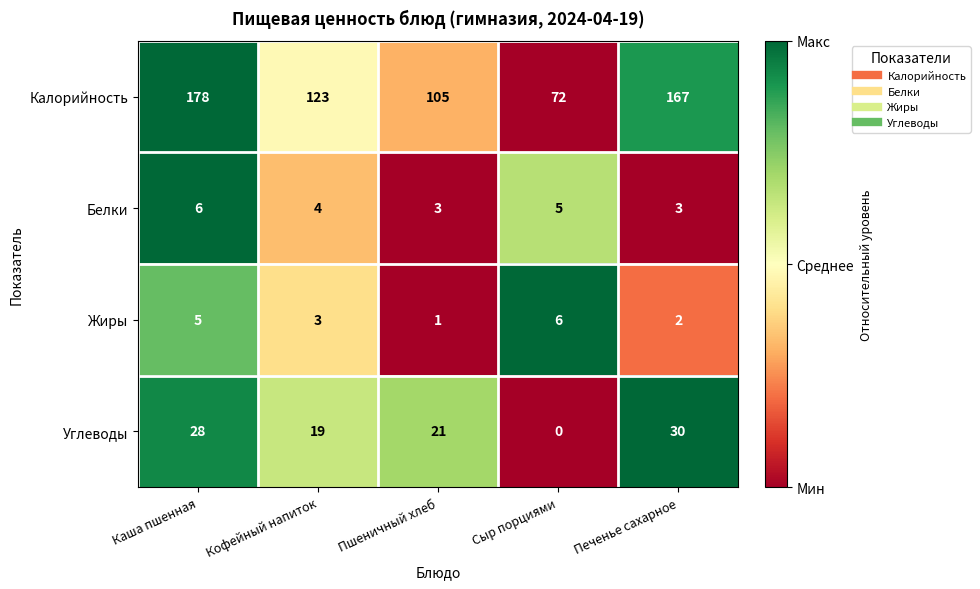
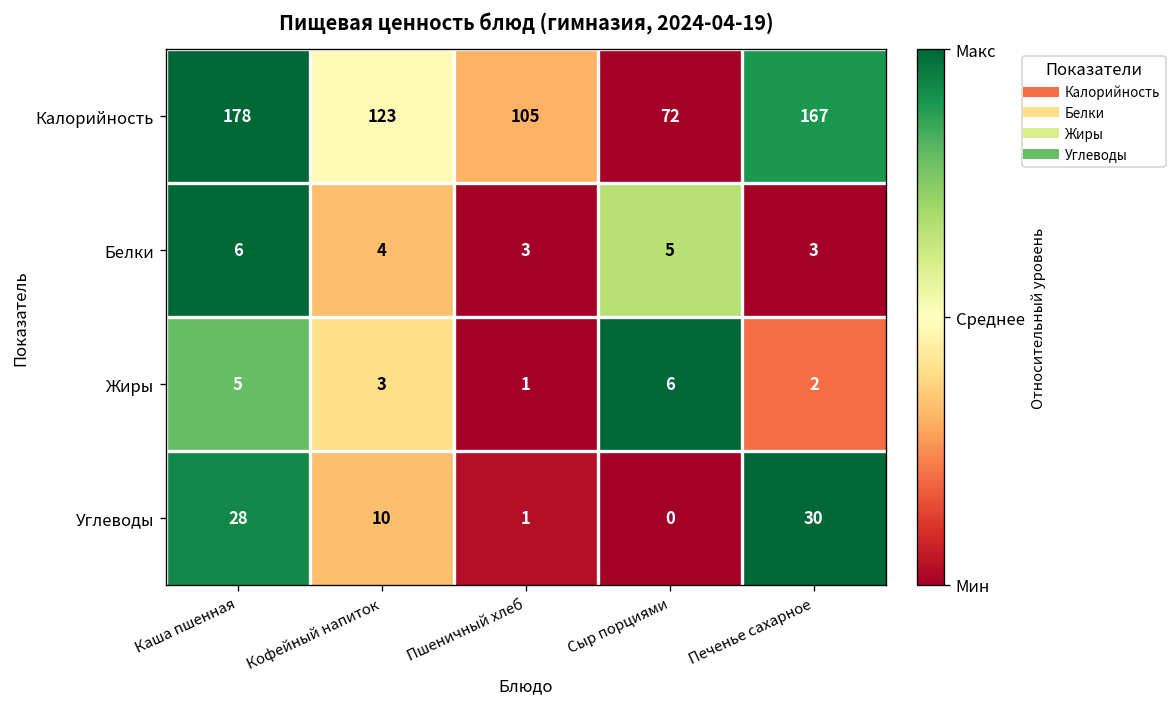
  {
    "Калорийность": {
      "Каша пшенная": 178,
      "Кофейный напиток": 123,
      "Пшеничный хлеб": 105,
      "Сыр порциями": 72,
      "Печенье сахарное": 167
    },
    "Белки": {
      "Каша пшенная": 6,
      "Кофейный напиток": 4,
      "Пшеничный хлеб": 3,
      "Сыр порциями": 5,
      "Печенье сахарное": 3
    },
    "Жиры": {
      "Каша пшенная": 5,
      "Кофейный напиток": 3,
      "Пшеничный хлеб": 1,
      "Сыр порциями": 6,
      "Печенье сахарное": 2
    },
    "Углеводы": {
      "Каша пшенная": 28,
-     "Кофейный напиток": 19,
-     "Пшеничный хлеб": 21,
+     "Кофейный напиток": 10,
+     "Пшеничный хлеб": 1,
      "Сыр порциями": 0,
      "Печенье сахарное": 30
    }
  }
